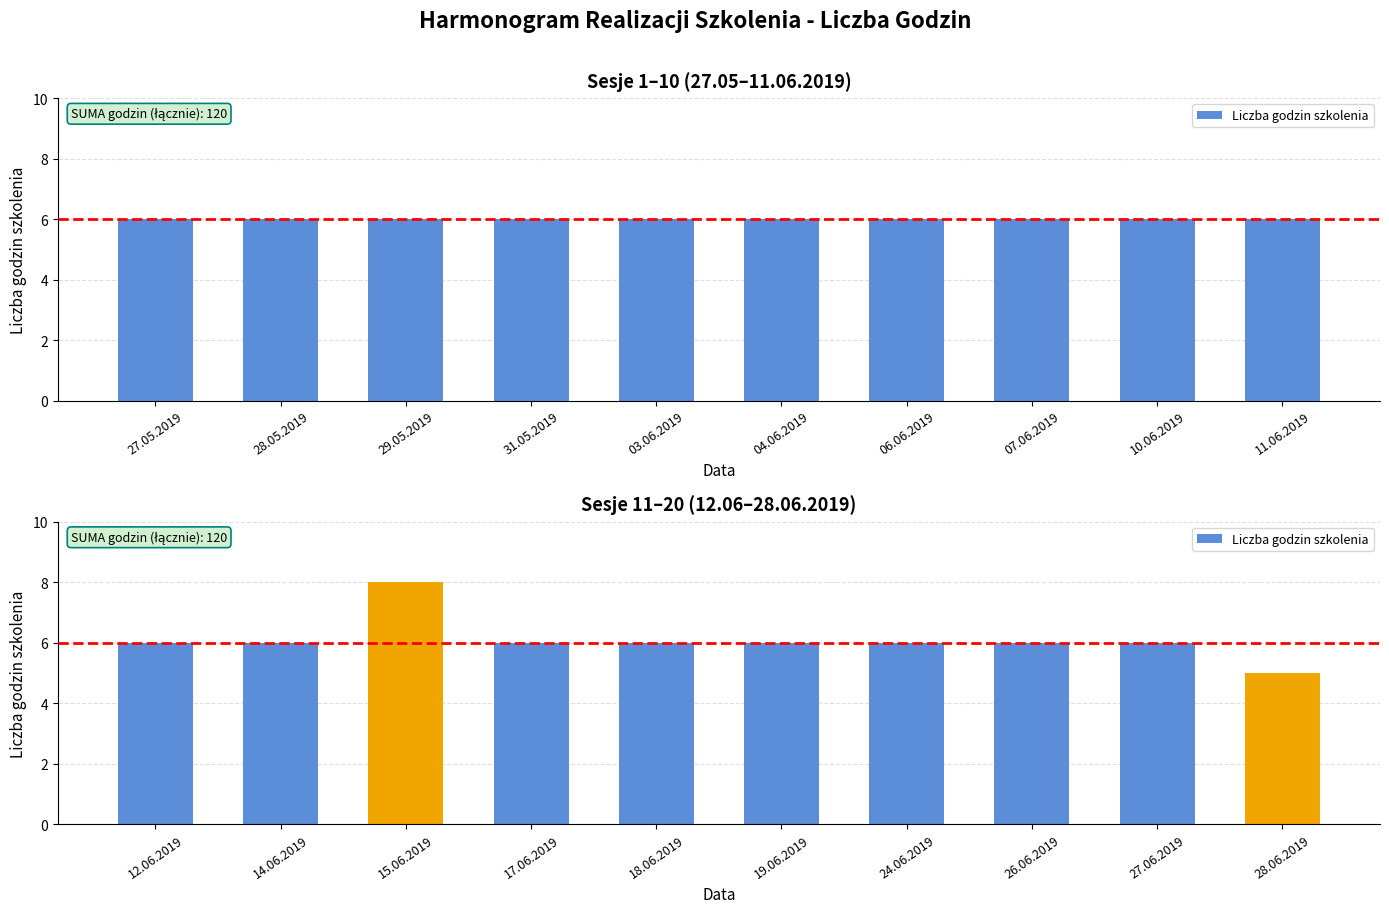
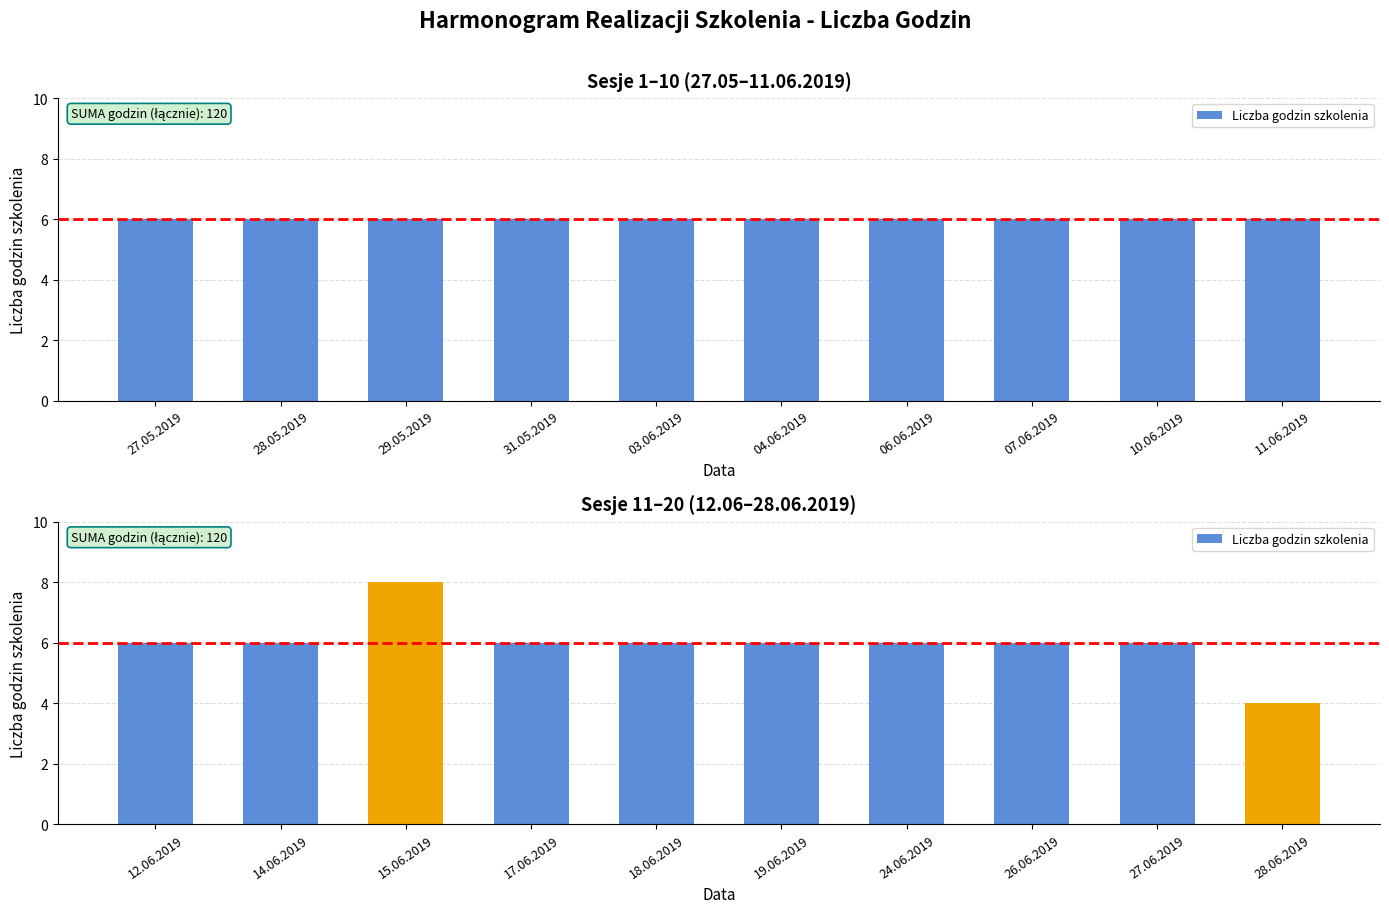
  {
    "Sesje 1–10 (27.05–11.06.2019)": {
      "27.05.2019": 6.0,
      "28.05.2019": 6.0,
      "29.05.2019": 6.0,
      "31.05.2019": 6.0,
      "03.06.2019": 6.0,
      "04.06.2019": 6.0,
      "06.06.2019": 6.0,
      "07.06.2019": 6.0,
      "10.06.2019": 6.0,
      "11.06.2019": 6.0
    },
    "Sesje 11–20 (12.06–28.06.2019)": {
      "12.06.2019": 6,
      "14.06.2019": 6,
      "15.06.2019": 8,
      "17.06.2019": 6,
      "18.06.2019": 6,
      "19.06.2019": 6,
      "24.06.2019": 6,
      "26.06.2019": 6,
      "27.06.2019": 6,
-     "28.06.2019": 5
+     "28.06.2019": 4
    }
  }
